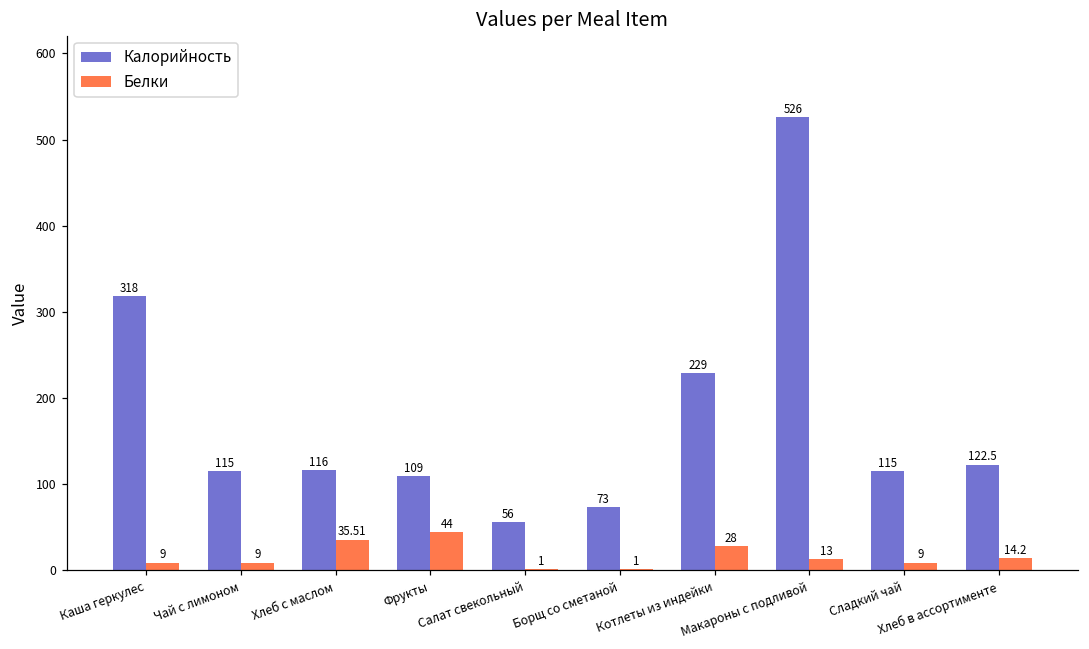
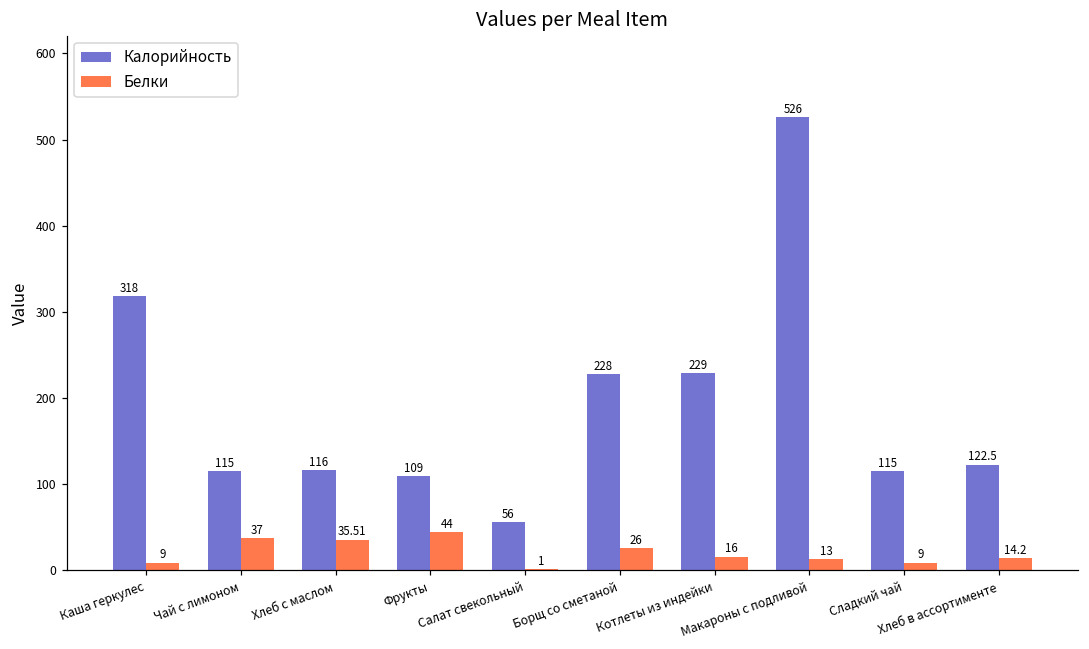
  {
    "Калорийность": {
      "Каша геркулес": 318,
      "Чай с лимоном": 115,
      "Хлеб с маслом": 116,
      "Фрукты": 109,
      "Салат свекольный": 56,
-     "Борщ со сметаной": 73,
+     "Борщ со сметаной": 228,
      "Котлеты из индейки": 229,
      "Макароны с подливой": 526,
      "Сладкий чай": 115,
      "Хлеб в ассортименте": 122.5
    },
    "Белки": {
      "Каша геркулес": 9,
-     "Чай с лимоном": 9,
+     "Чай с лимоном": 37,
      "Хлеб с маслом": 35.51,
      "Фрукты": 44,
      "Салат свекольный": 1,
-     "Борщ со сметаной": 1,
-     "Котлеты из индейки": 28,
+     "Борщ со сметаной": 26,
+     "Котлеты из индейки": 16,
      "Макароны с подливой": 13,
      "Сладкий чай": 9,
      "Хлеб в ассортименте": 14.2
    }
  }
